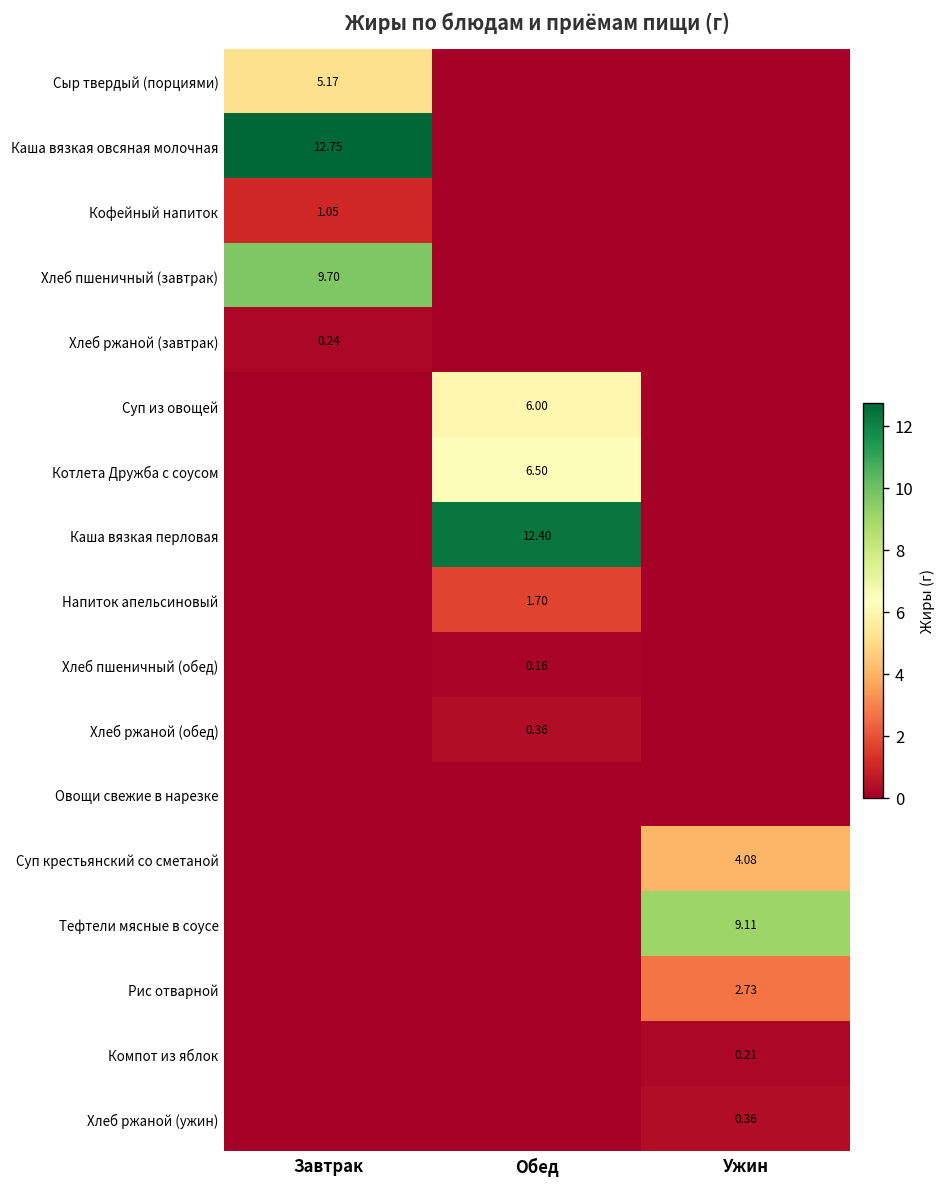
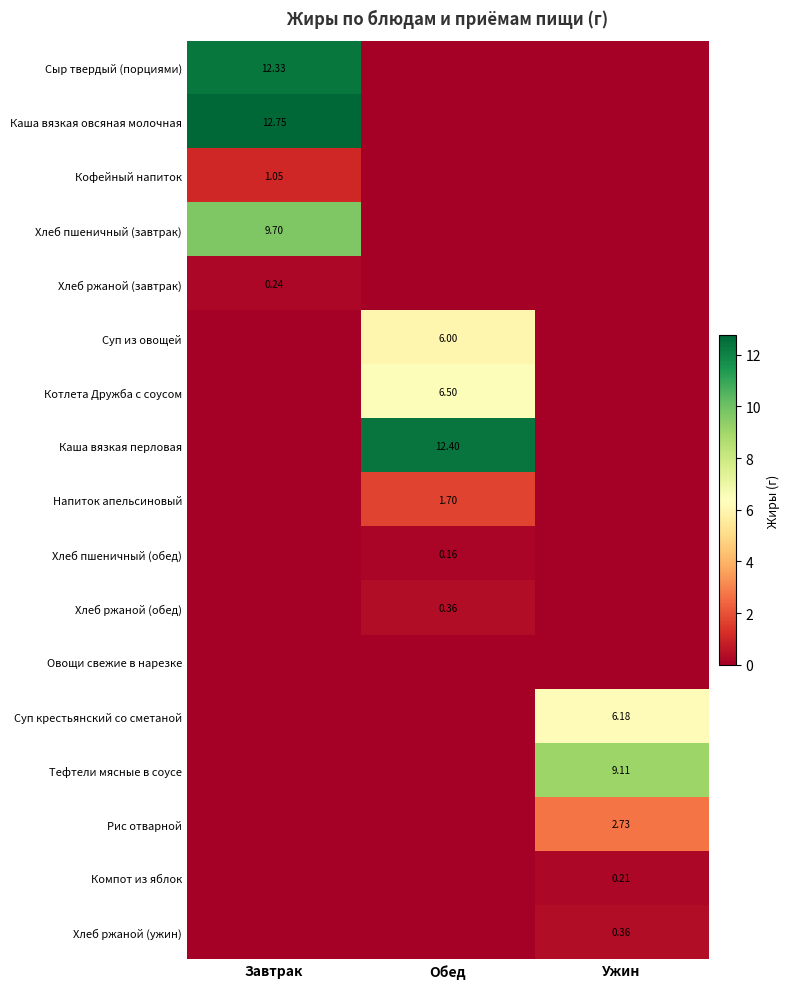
  {
    "Сыр твердый (порциями)": {
-     "Завтрак": 5.17
+     "Завтрак": 12.33
    },
    "Каша вязкая овсяная молочная": {
      "Завтрак": 12.75
    },
    "Кофейный напиток": {
      "Завтрак": 1.05
    },
    "Хлеб пшеничный (завтрак)": {
      "Завтрак": 9.70
    },
    "Хлеб ржаной (завтрак)": {
      "Завтрак": 0.24
    },
    "Суп из овощей": {
      "Обед": 6.00
    },
    "Котлета Дружба с соусом": {
      "Обед": 6.50
    },
    "Каша вязкая перловая": {
      "Обед": 12.40
    },
    "Напиток апельсиновый": {
      "Обед": 1.70
    },
    "Хлеб пшеничный (обед)": {
      "Обед": 0.16
    },
    "Хлеб ржаной (обед)": {
      "Обед": 0.36
    },
    "Суп крестьянский со сметаной": {
-     "Ужин": 4.08
+     "Ужин": 6.18
    },
    "Тефтели мясные в соусе": {
      "Ужин": 9.11
    },
    "Рис отварной": {
      "Ужин": 2.73
    },
    "Компот из яблок": {
      "Ужин": 0.21
    },
    "Хлеб ржаной (ужин)": {
      "Ужин": 0.36
    }
  }
